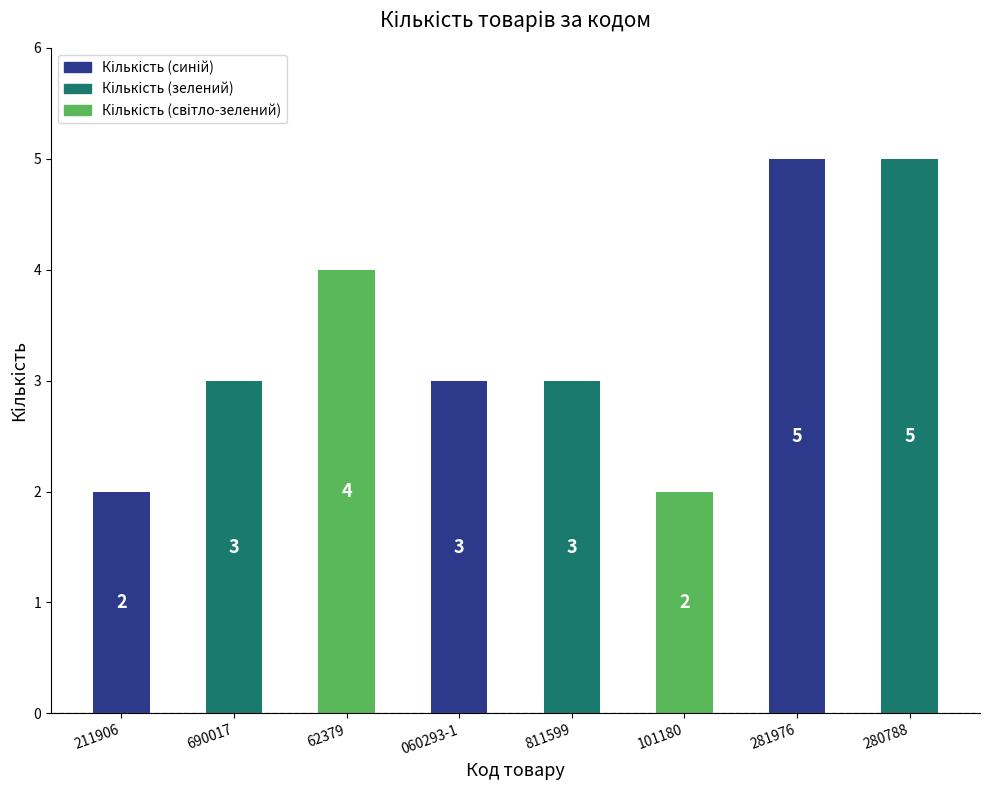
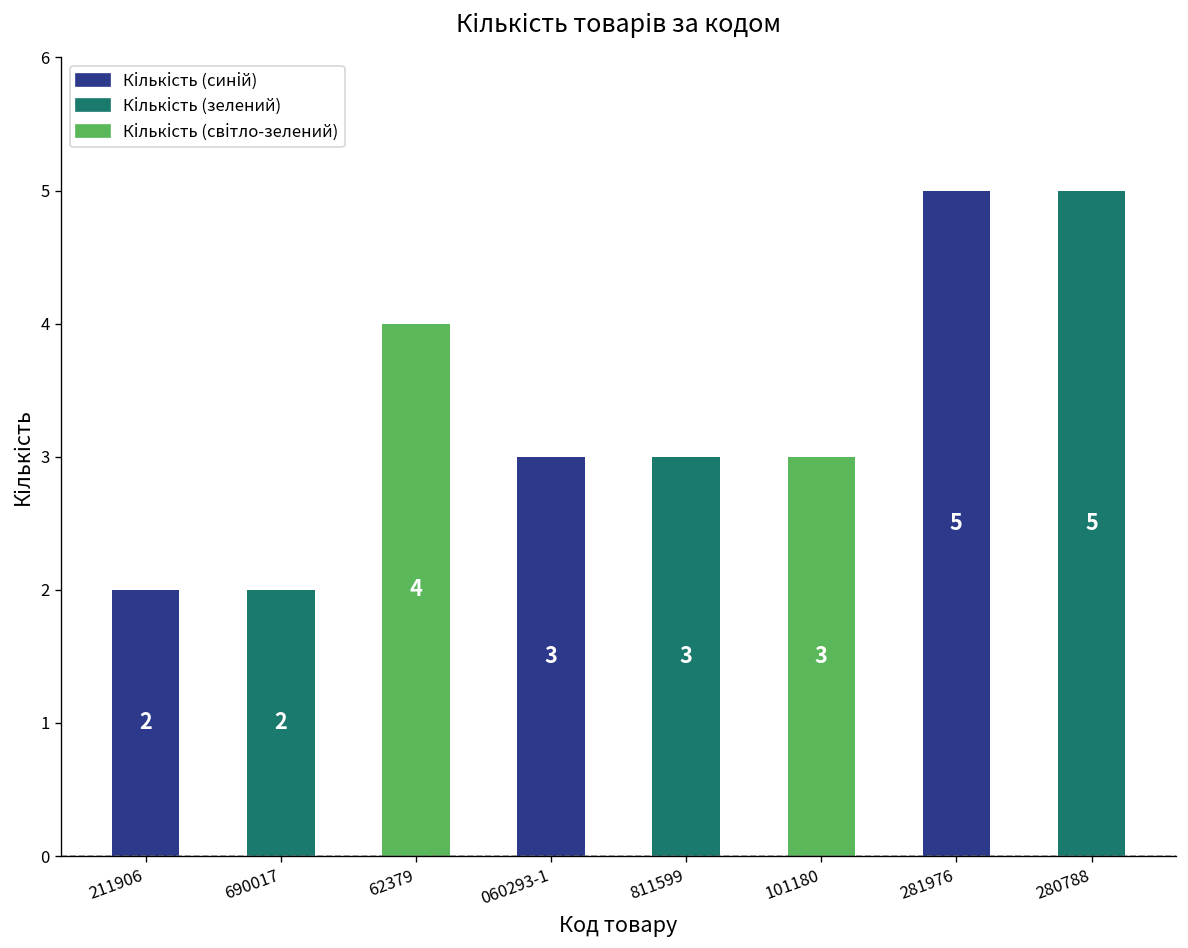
  {
    "211906": 2,
-   "690017": 3,
+   "690017": 2,
    "62379": 4,
    "060293-1": 3,
    "811599": 3,
-   "101180": 2,
+   "101180": 3,
    "281976": 5,
    "280788": 5
  }
